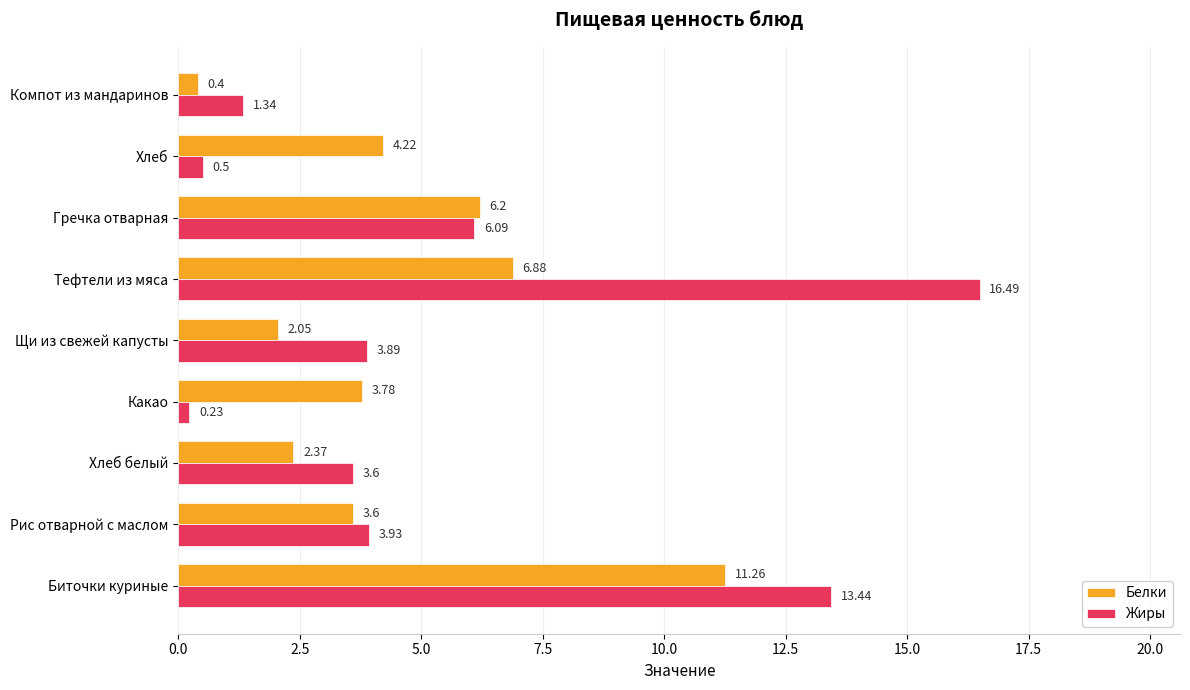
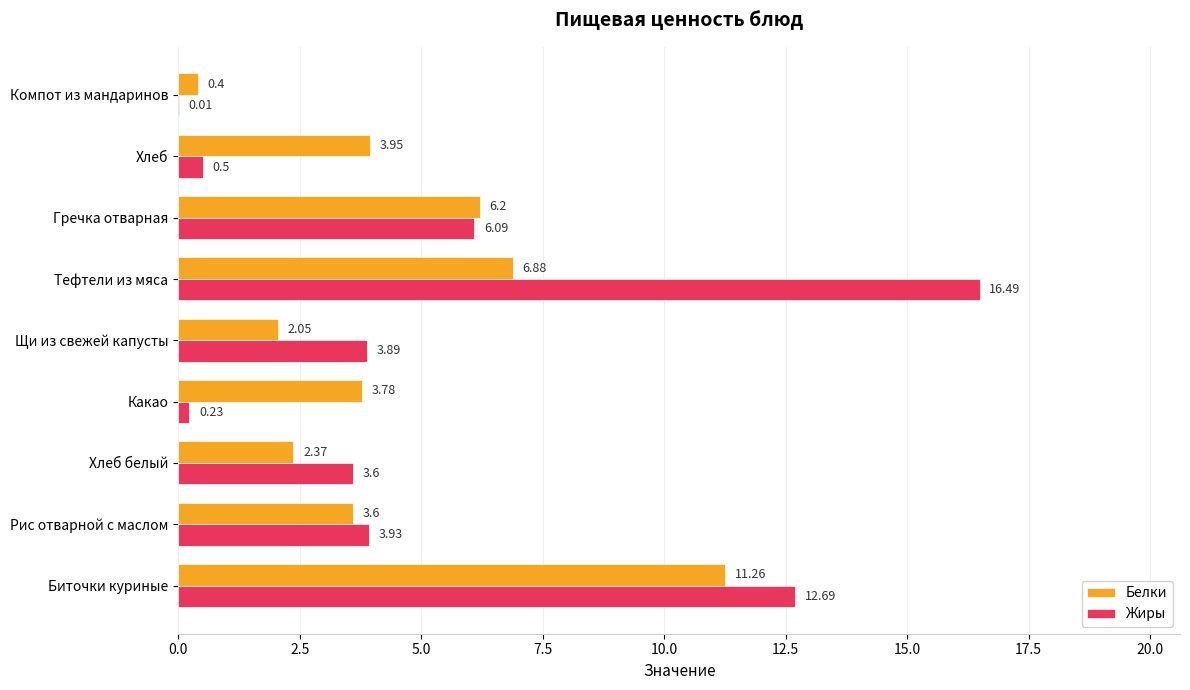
  {
    "Белки": {
      "Компот из мандаринов": 0.4,
-     "Хлеб": 4.22,
+     "Хлеб": 3.95,
      "Гречка отварная": 6.2,
      "Тефтели из мяса": 6.88,
      "Щи из свежей капусты": 2.05,
      "Какао": 3.78,
      "Хлеб белый": 2.37,
      "Рис отварной с маслом": 3.6,
      "Биточки куриные": 11.26
    },
    "Жиры": {
-     "Компот из мандаринов": 1.34,
+     "Компот из мандаринов": 0.01,
      "Хлеб": 0.5,
      "Гречка отварная": 6.09,
      "Тефтели из мяса": 16.49,
      "Щи из свежей капусты": 3.89,
      "Какао": 0.23,
      "Хлеб белый": 3.6,
      "Рис отварной с маслом": 3.93,
-     "Биточки куриные": 13.44
+     "Биточки куриные": 12.69
    }
  }
